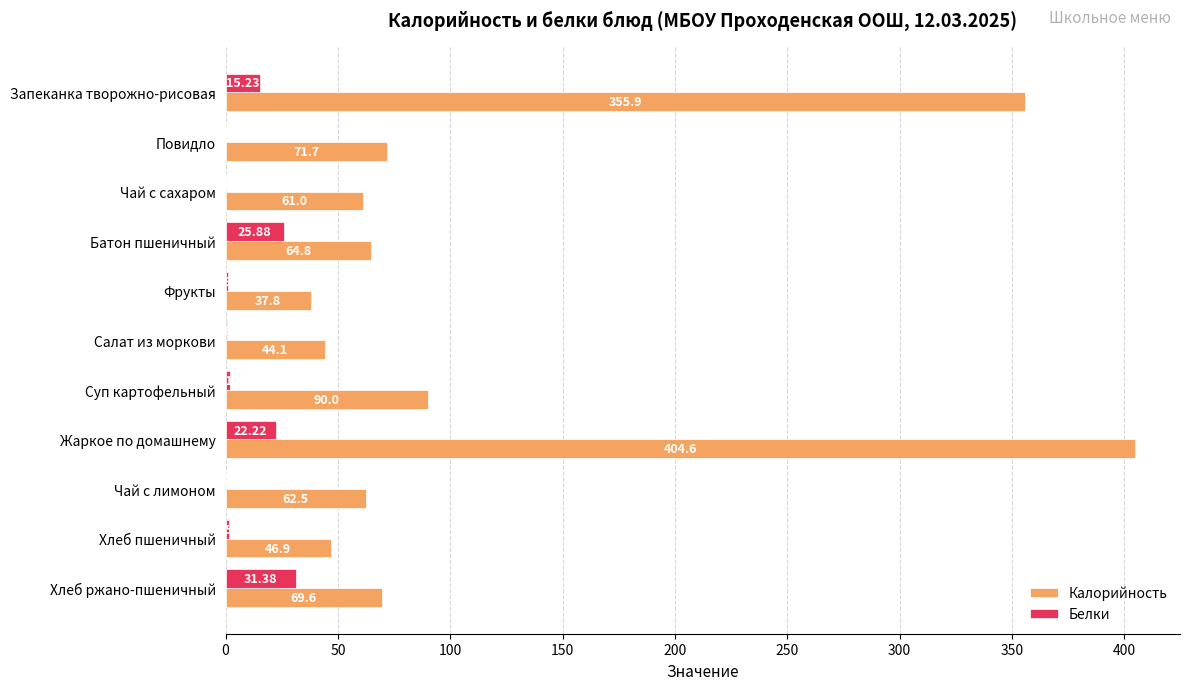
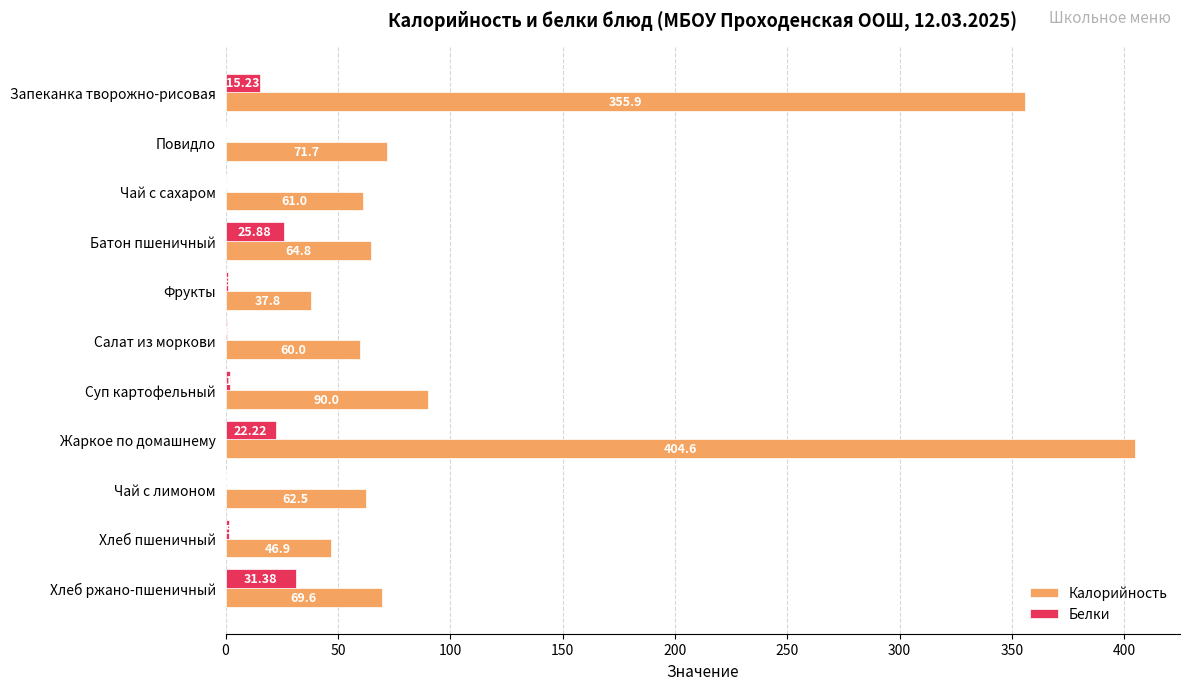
  {
    "Калорийность": {
      "Запеканка творожно-рисовая": 355.9,
      "Повидло": 71.7,
      "Чай с сахаром": 61.0,
      "Батон пшеничный": 64.8,
      "Фрукты": 37.8,
-     "Салат из моркови": 44.1,
+     "Салат из моркови": 60.0,
      "Суп картофельный": 90.0,
      "Жаркое по домашнему": 404.6,
      "Чай с лимоном": 62.5,
      "Хлеб пшеничный": 46.9,
      "Хлеб ржано-пшеничный": 69.6
    },
    "Белки": {
      "Запеканка творожно-рисовая": 15.23,
      "Батон пшеничный": 25.88,
      "Жаркое по домашнему": 22.22,
      "Хлеб ржано-пшеничный": 31.38
    }
  }
